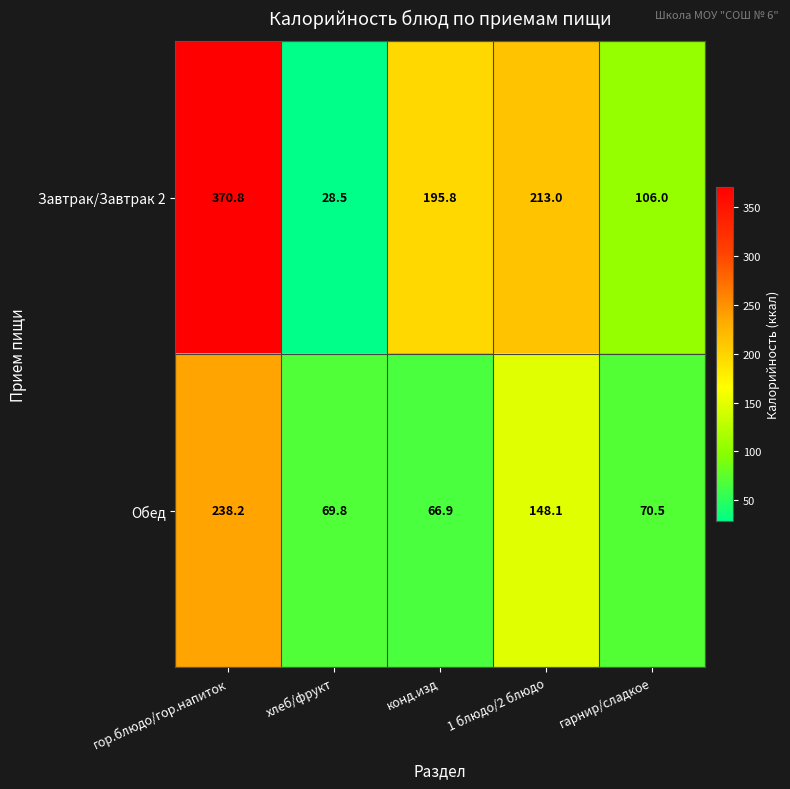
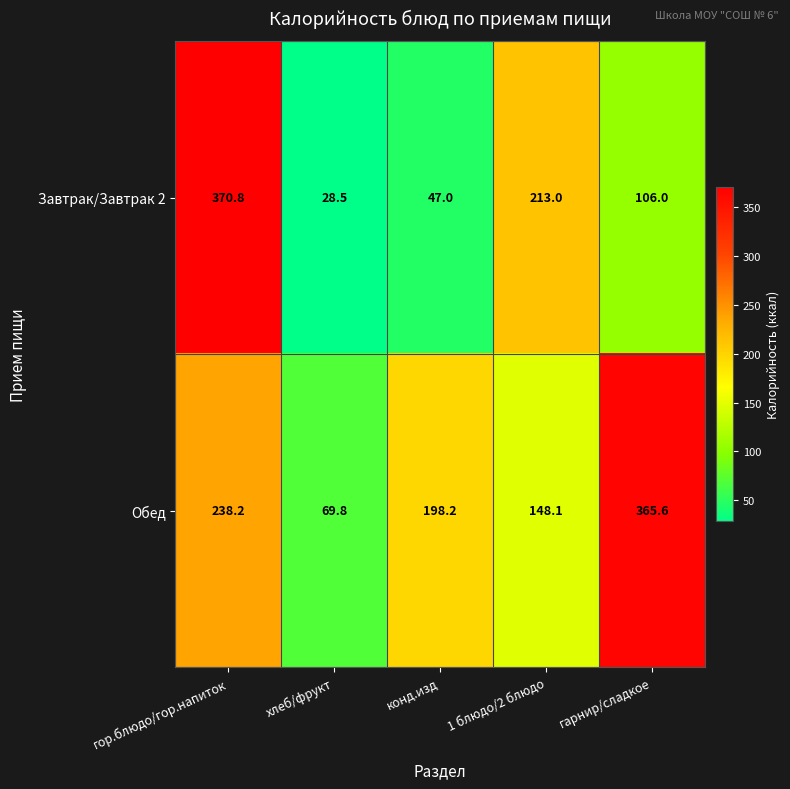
  {
    "Завтрак/Завтрак 2": {
      "гор.блюдо/гор.напиток": 370.8,
      "хлеб/фрукт": 28.5,
-     "конд.изд": 195.8,
+     "конд.изд": 47.0,
      "1 блюдо/2 блюдо": 213.0,
      "гарнир/сладкое": 106.0
    },
    "Обед": {
      "гор.блюдо/гор.напиток": 238.2,
      "хлеб/фрукт": 69.8,
-     "конд.изд": 66.9,
+     "конд.изд": 198.2,
      "1 блюдо/2 блюдо": 148.1,
-     "гарнир/сладкое": 70.5
+     "гарнир/сладкое": 365.6
    }
  }
